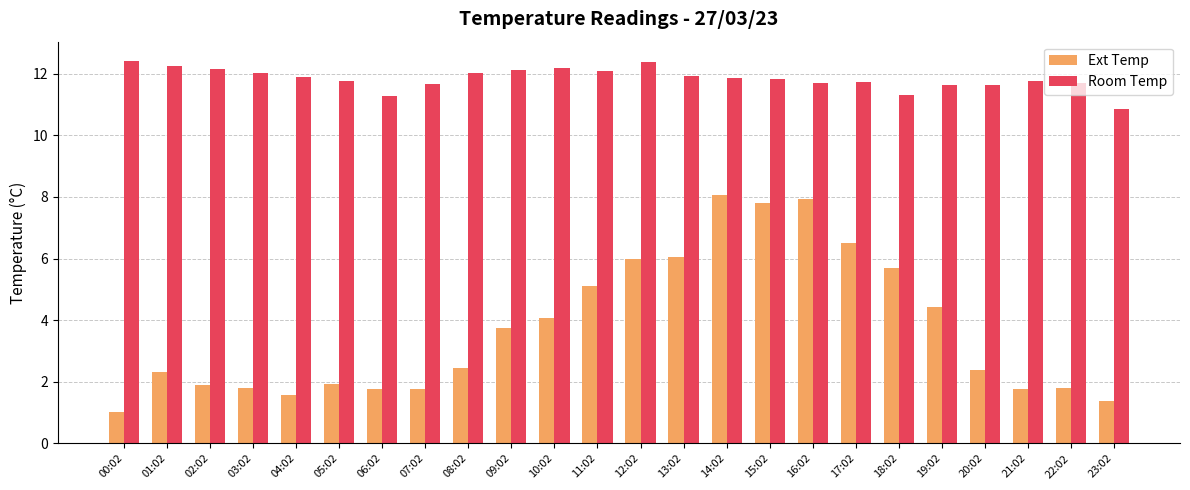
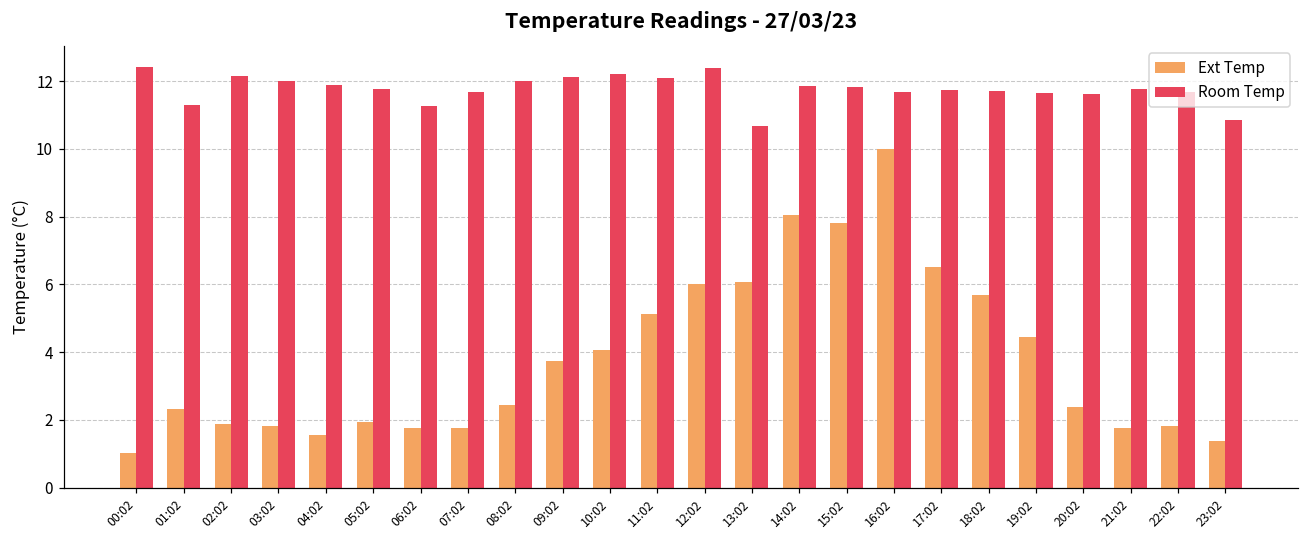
  {
    "Ext Temp": {
      "00:02": 1.0,
      "01:02": 2.3,
      "02:02": 1.9,
      "03:02": 1.8,
      "04:02": 1.6,
      "05:02": 1.9,
      "06:02": 1.8,
      "07:02": 1.8,
      "08:02": 2.4,
      "09:02": 3.8,
      "10:02": 4.1,
      "11:02": 5.1,
      "12:02": 6.0,
      "13:02": 6.1,
      "14:02": 8.1,
      "15:02": 7.8,
-     "16:02": 7.9,
+     "16:02": 10.0,
      "17:02": 6.5,
      "18:02": 5.7,
      "19:02": 4.4,
      "20:02": 2.4,
      "21:02": 1.8,
      "22:02": 1.8,
      "23:02": 1.4
    },
    "Room Temp": {
      "00:02": 12.4,
-     "01:02": 12.3,
+     "01:02": 11.3,
      "02:02": 12.1,
      "03:02": 12.0,
      "04:02": 11.9,
      "05:02": 11.8,
      "06:02": 11.3,
      "07:02": 11.7,
      "08:02": 12.0,
      "09:02": 12.1,
      "10:02": 12.2,
      "11:02": 12.1,
      "12:02": 12.4,
-     "13:02": 11.9,
+     "13:02": 10.7,
      "14:02": 11.9,
      "15:02": 11.8,
      "16:02": 11.7,
      "17:02": 11.7,
-     "18:02": 11.3,
+     "18:02": 11.7,
      "19:02": 11.6,
      "20:02": 11.6,
      "21:02": 11.8,
      "23:02": 10.9
    }
  }
